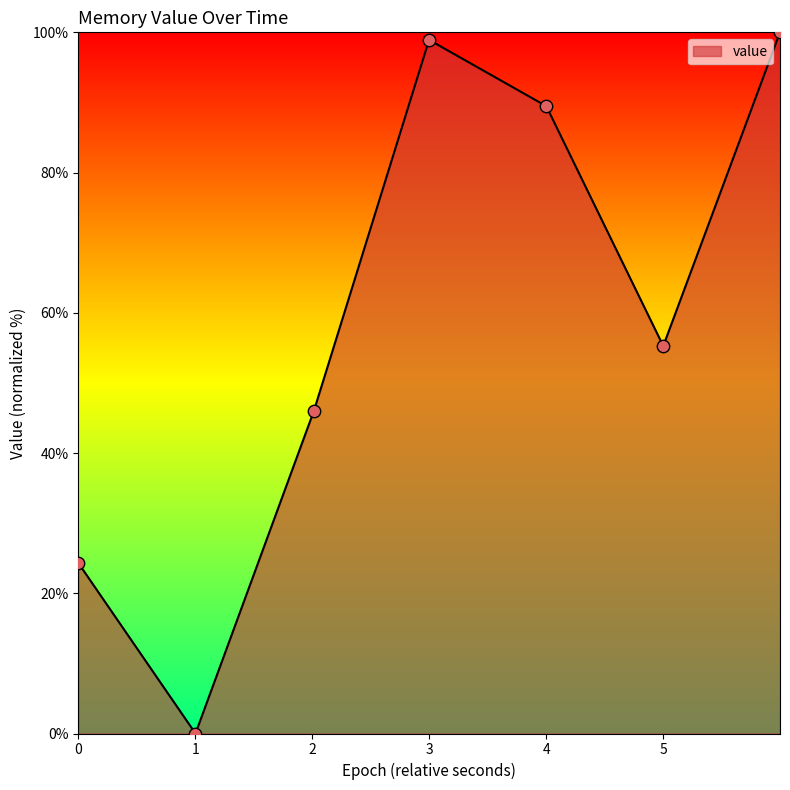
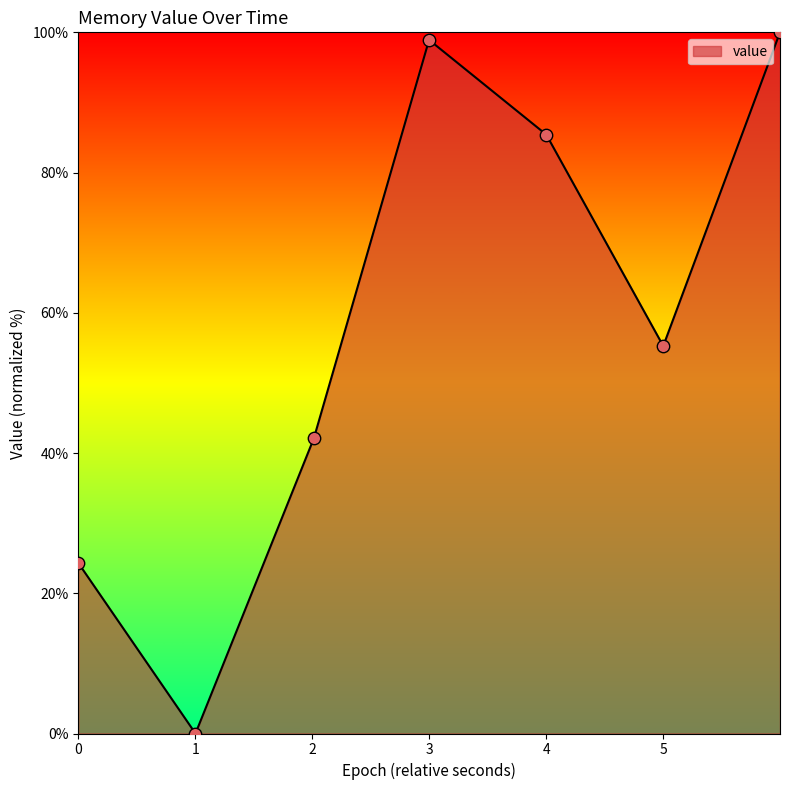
  {
    "0": "24%",
    "1": "0%",
-   "2": "46%",
+   "2": "42%",
    "3": "99%",
-   "4": "89%",
+   "4": "85%",
    "5": "55%"
  }
